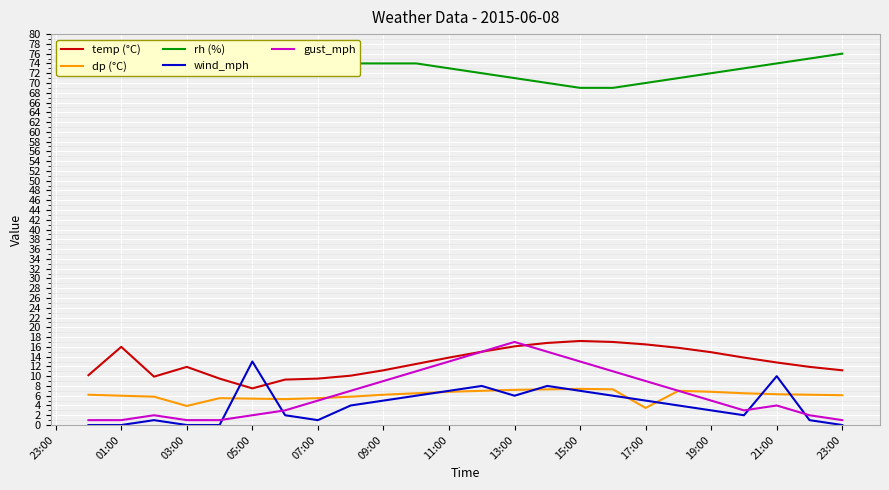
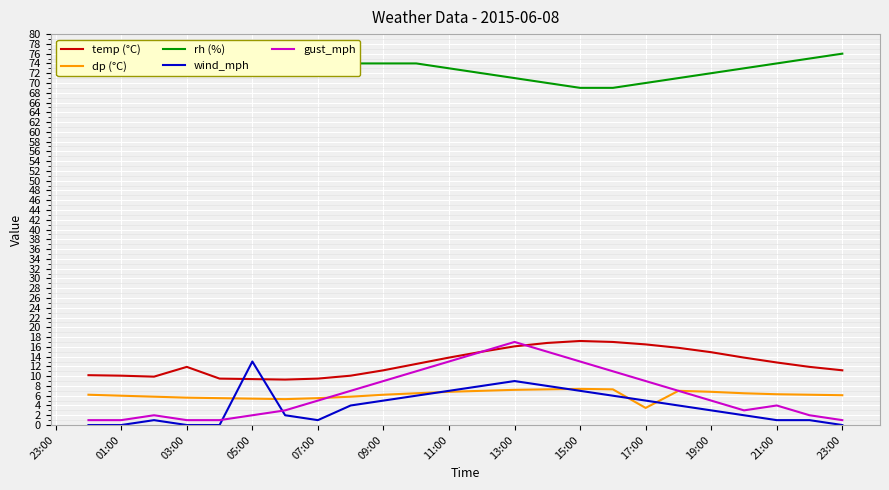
  {
    "temp (°C)": {
-     "01:00": 16,
+     "01:00": 10,
      "03:00": 12,
-     "05:00": 8,
+     "05:00": 9,
      "07:00": 10,
      "09:00": 11,
      "11:00": 14,
      "13:00": 16,
      "15:00": 17,
      "17:00": 17,
      "19:00": 15,
      "21:00": 13,
      "23:00": 11
    },
    "dp (°C)": {
      "01:00": 6,
-     "03:00": 4,
+     "03:00": 6,
      "05:00": 5,
      "09:00": 6,
      "13:00": 7,
      "17:00": 4,
      "19:00": 7,
      "21:00": 6,
      "23:00": 6
    },
    "rh (%)": {
      "09:00": 74,
      "11:00": 73,
      "13:00": 71,
      "15:00": 69,
      "17:00": 70,
      "19:00": 72,
      "21:00": 74,
      "23:00": 76
    },
    "wind_mph": {
      "01:00": 0,
      "03:00": 0,
      "05:00": 13,
      "07:00": 1,
      "09:00": 5,
-     "13:00": 6,
+     "13:00": 9,
      "17:00": 5,
      "19:00": 3,
-     "21:00": 10,
+     "21:00": 1,
      "23:00": 0
    },
    "gust_mph": {
      "01:00": 1,
      "03:00": 1,
      "05:00": 2,
      "09:00": 9,
      "11:00": 13,
      "13:00": 17,
      "15:00": 13,
      "17:00": 9,
      "19:00": 5,
      "21:00": 4,
      "23:00": 1
    }
  }
